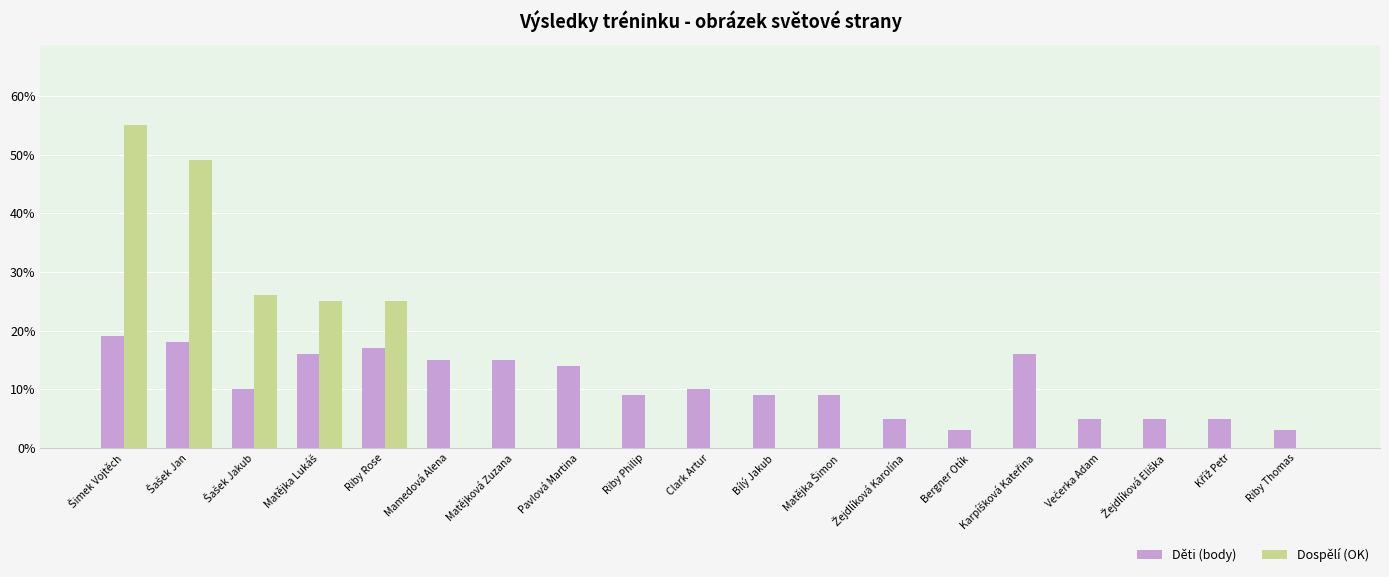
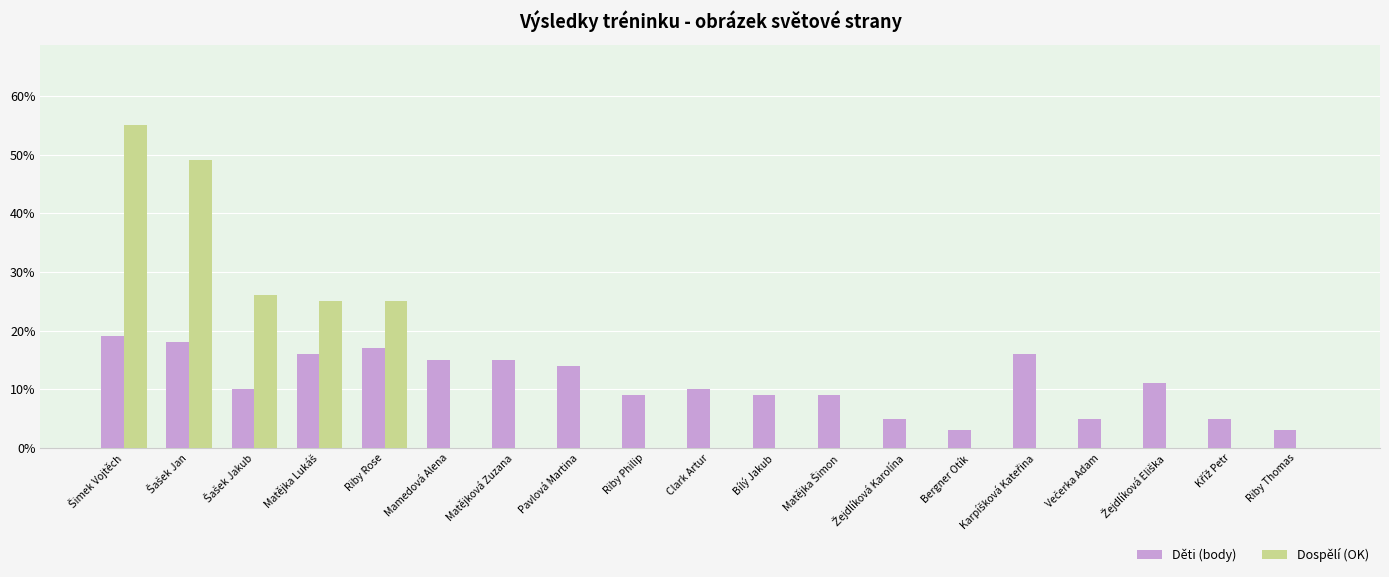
  {
    "Děti (body)": {
      "Šimek Vojtěch": "19%",
      "Šašek Jan": "18%",
      "Šašek Jakub": "10%",
      "Matějka Lukáš": "16%",
      "Riby Rose": "17%",
      "Mamedová Alena": "15%",
      "Matějková Zuzana": "15%",
      "Pavlová Martina": "14%",
      "Riby Philip": "9%",
      "Clark Artur": "10%",
      "Bílý Jakub": "9%",
      "Matějka Šimon": "9%",
      "Žejdlíková Karolína": "5%",
      "Bergner Otík": "3%",
      "Karpíšková Kateřina": "16%",
      "Večerka Adam": "5%",
-     "Žejdlíková Eliška": "5%",
+     "Žejdlíková Eliška": "11%",
      "Kříž Petr": "5%",
      "Riby Thomas": "3%"
    },
    "Dospělí (OK)": {
      "Šimek Vojtěch": "55%",
      "Šašek Jan": "49%",
      "Šašek Jakub": "26%",
      "Matějka Lukáš": "25%",
      "Riby Rose": "25%",
      "Mamedová Alena": "0%",
      "Matějková Zuzana": "0%",
      "Pavlová Martina": "0%",
      "Riby Philip": "0%",
      "Clark Artur": "0%",
      "Bílý Jakub": "0%",
      "Matějka Šimon": "0%",
      "Žejdlíková Karolína": "0%",
      "Bergner Otík": "0%",
      "Karpíšková Kateřina": "0%",
      "Večerka Adam": "0%",
      "Žejdlíková Eliška": "0%",
      "Kříž Petr": "0%",
      "Riby Thomas": "0%"
    }
  }
